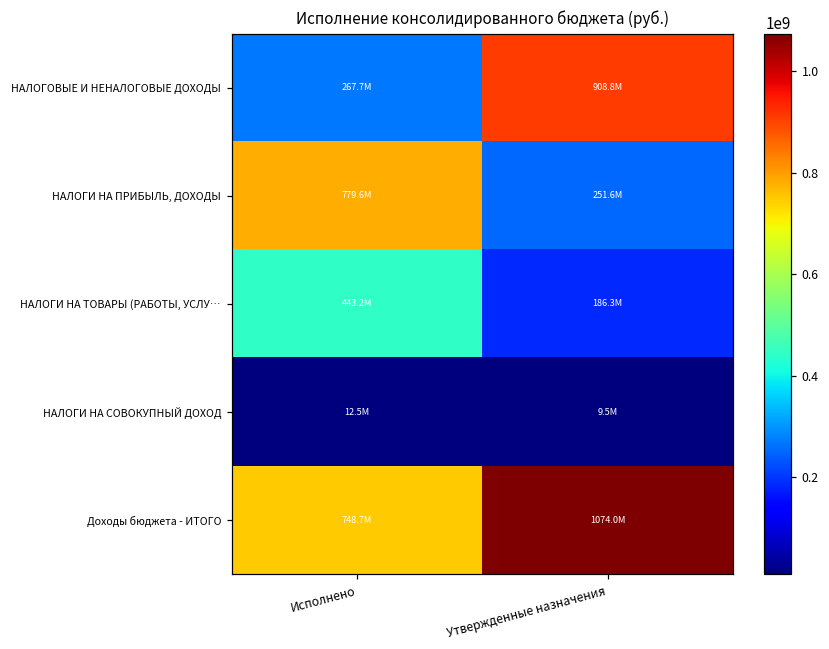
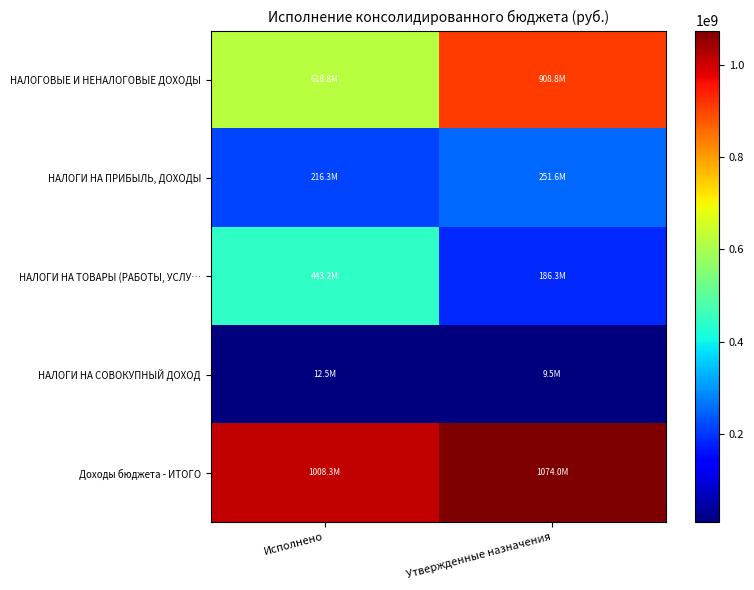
  {
    "НАЛОГОВЫЕ И НЕНАЛОГОВЫЕ ДОХОДЫ": {
-     "Исполнено": "267.7M",
+     "Исполнено": "618.8M",
      "Утвержденные назначения": "908.8M"
    },
    "НАЛОГИ НА ПРИБЫЛЬ, ДОХОДЫ": {
-     "Исполнено": "779.6M",
+     "Исполнено": "216.3M",
      "Утвержденные назначения": "251.6M"
    },
    "НАЛОГИ НА ТОВАРЫ (РАБОТЫ, УСЛУ…": {
      "Исполнено": "443.2M",
      "Утвержденные назначения": "186.3M"
    },
    "НАЛОГИ НА СОВОКУПНЫЙ ДОХОД": {
      "Исполнено": "12.5M",
      "Утвержденные назначения": "9.5M"
    },
    "Доходы бюджета - ИТОГО": {
-     "Исполнено": "748.7M",
+     "Исполнено": "1008.3M",
      "Утвержденные назначения": "1074.0M"
    }
  }
